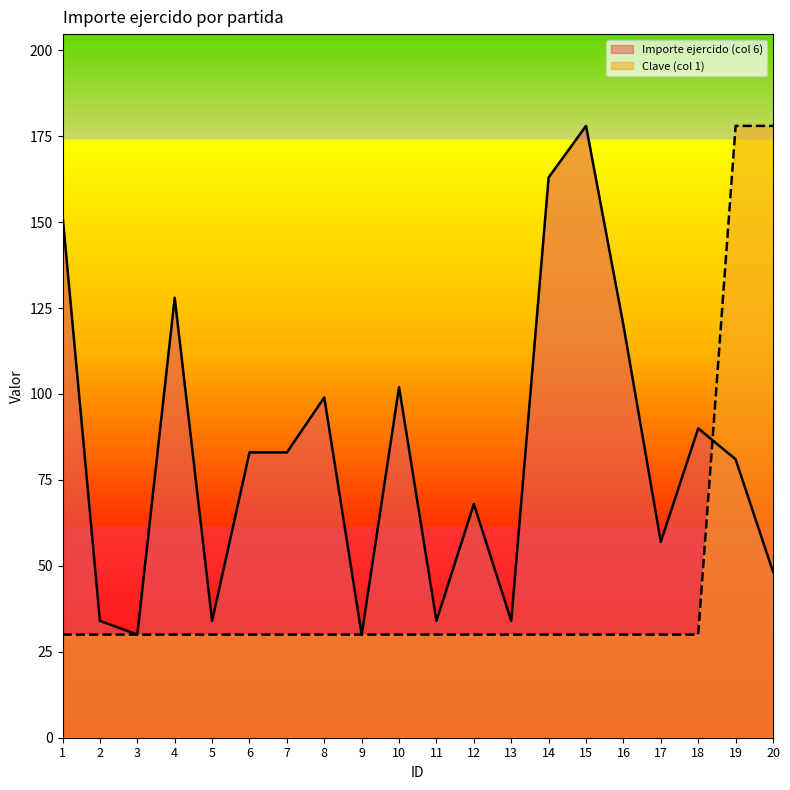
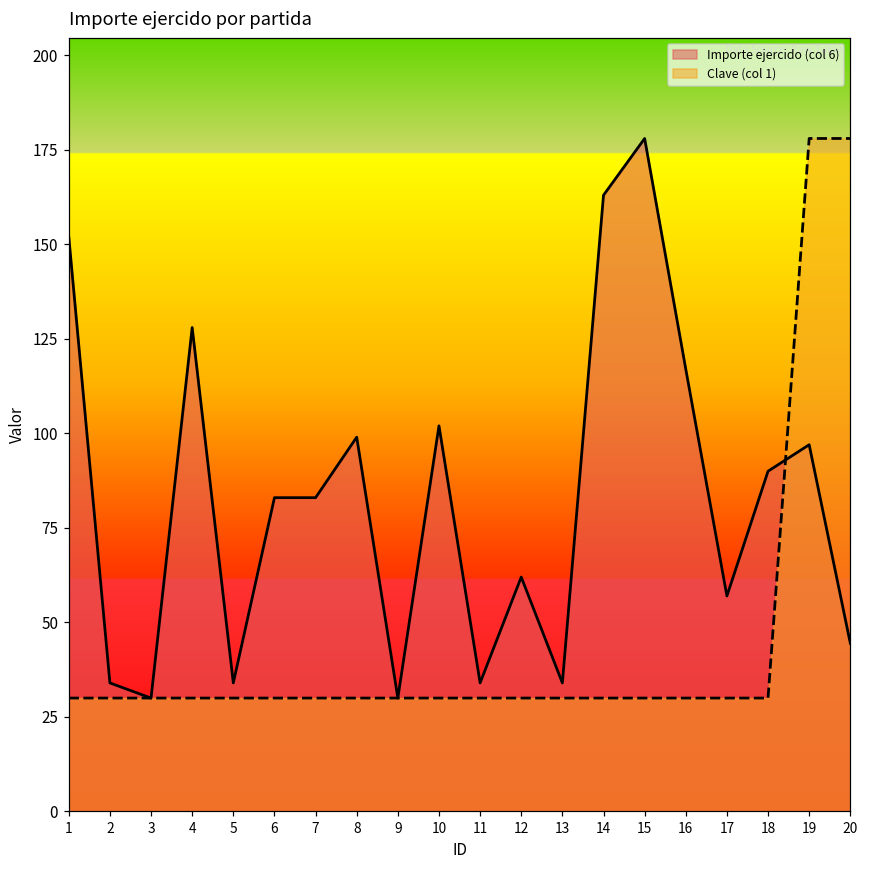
  {
    "Importe ejercido (col 6)": {
      "1": 152,
      "2": 34,
      "4": 128,
      "5": 34,
      "6": 83,
      "7": 83,
      "8": 99,
      "10": 102,
      "11": 34,
-     "12": 68,
+     "12": 62,
      "13": 34,
      "14": 163,
      "15": 178,
-     "16": 120,
+     "16": 117,
      "17": 57,
      "18": 90,
-     "19": 81,
-     "20": 48
+     "19": 97,
+     "20": 45
    },
    "Clave (col 1)": {
      "1": 30,
      "2": 30,
      "4": 30,
      "5": 30,
      "6": 30,
      "7": 30,
      "8": 30,
      "10": 30,
      "11": 30,
      "12": 30,
      "13": 30,
      "14": 30,
      "15": 30,
      "16": 30,
      "17": 30,
      "18": 30,
      "19": 178,
      "20": 178
    }
  }
